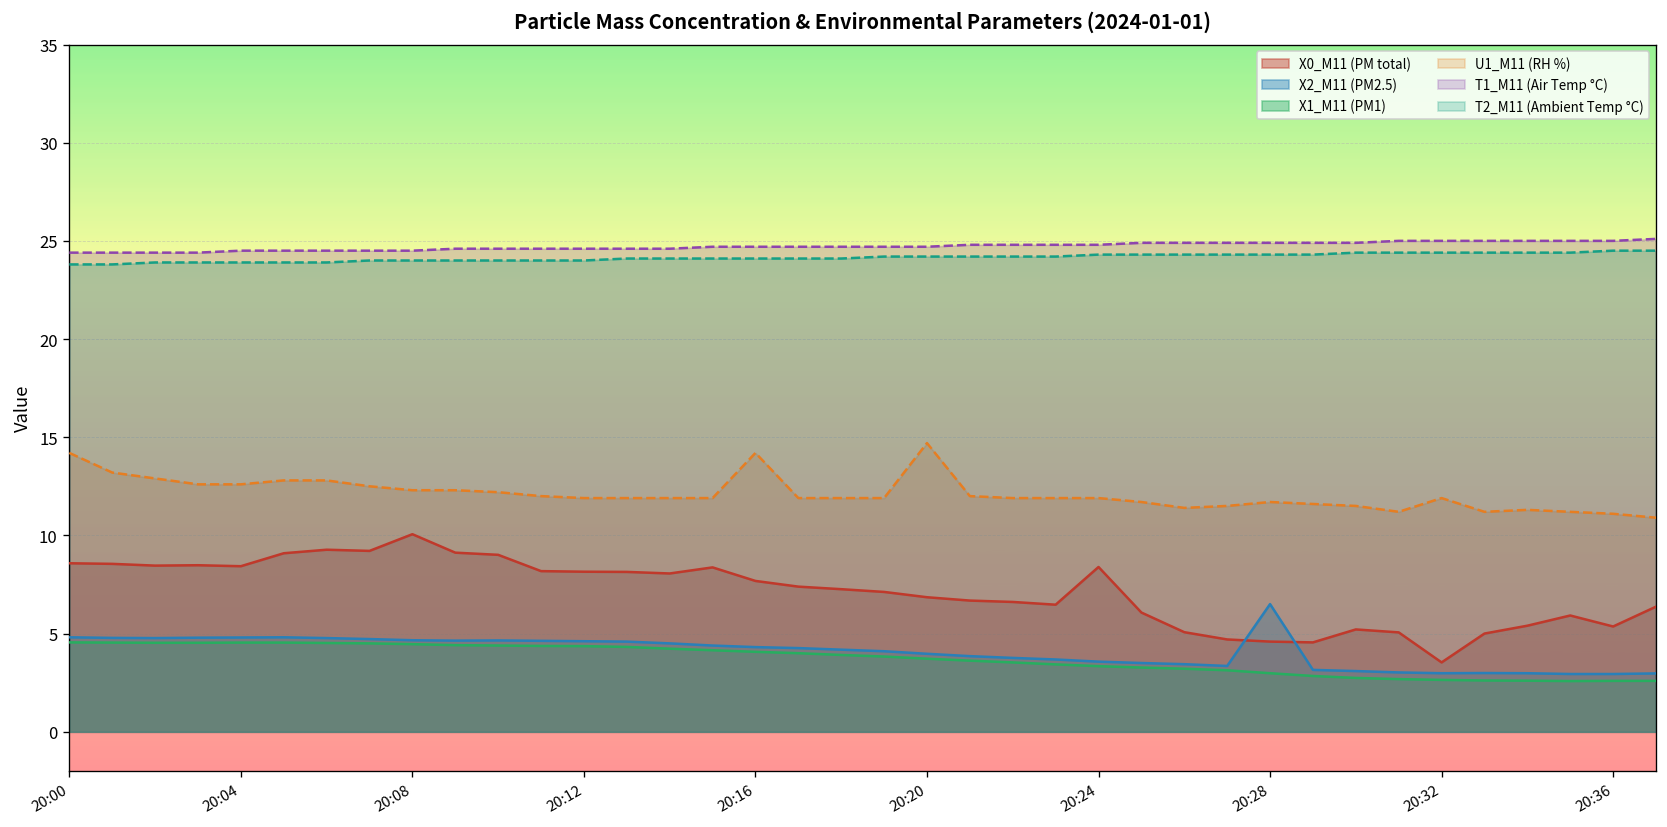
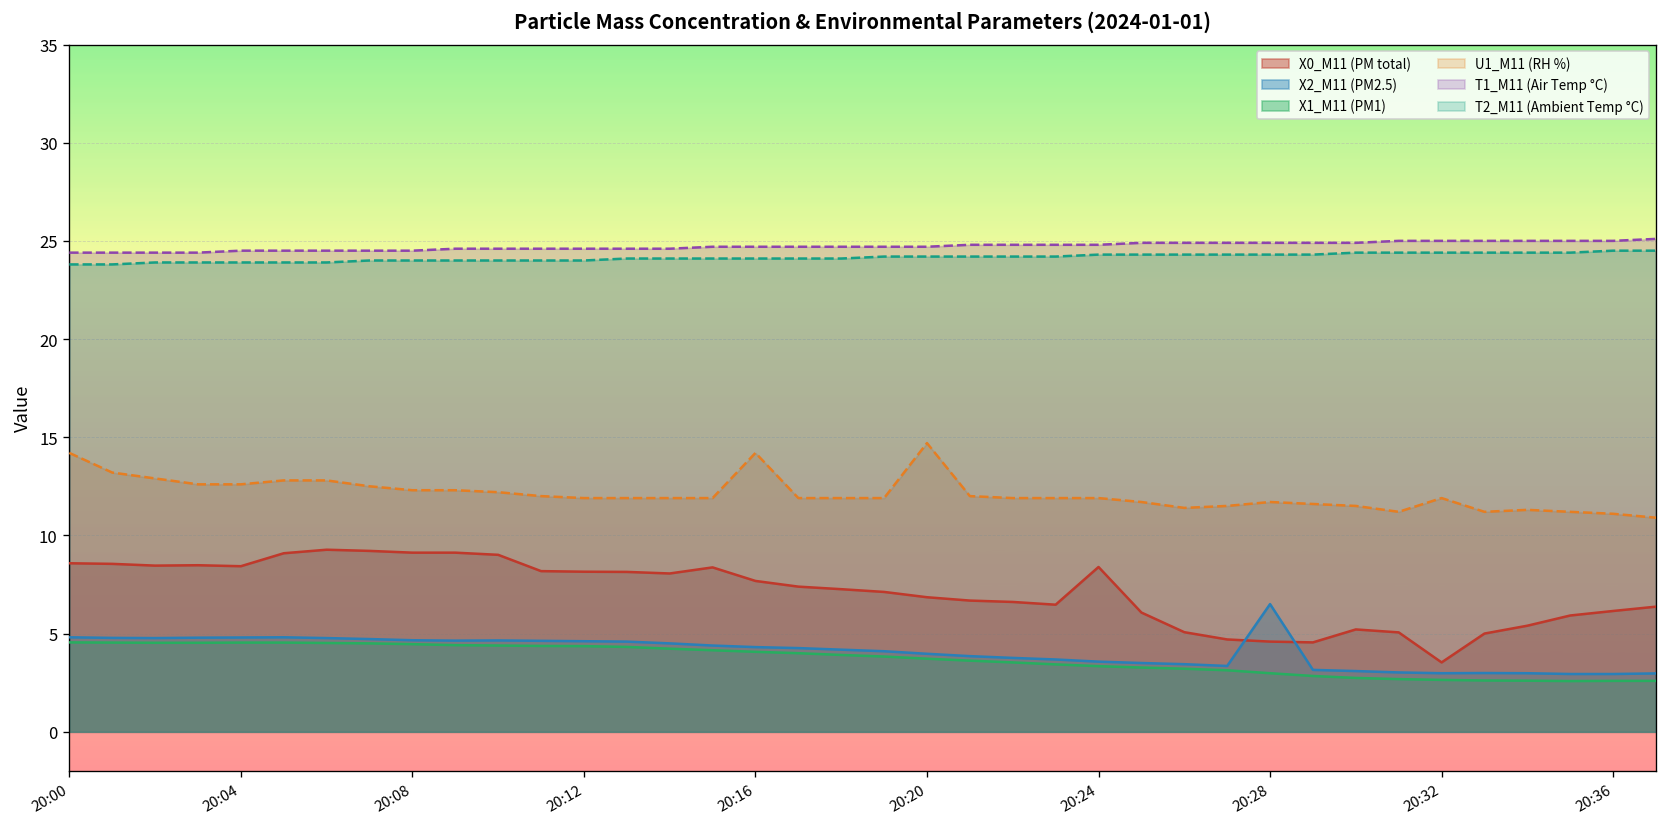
  {
    "X0_M11 (PM total)": {
      "20:00": 8.6,
      "20:04": 8.4,
-     "20:08": 10.1,
+     "20:08": 9.1,
      "20:12": 8.2,
      "20:16": 7.7,
      "20:20": 6.9,
      "20:24": 8.4,
      "20:28": 4.6,
      "20:32": 3.5,
-     "20:36": 5.4
+     "20:36": 6.2
    },
    "X2_M11 (PM2.5)": {
      "20:00": 4.8,
      "20:04": 4.8,
      "20:08": 4.7,
      "20:12": 4.6,
      "20:16": 4.3,
      "20:20": 4.0,
      "20:24": 3.6,
      "20:28": 6.5,
      "20:32": 3.0,
      "20:36": 2.9
    },
    "U1_M11 (RH %)": {
      "20:00": 14.2,
      "20:04": 12.6,
      "20:08": 12.3,
      "20:12": 11.9,
      "20:16": 14.2,
      "20:20": 14.7,
      "20:24": 11.9,
      "20:28": 11.7,
      "20:32": 11.9,
      "20:36": 11.1
    }
  }
